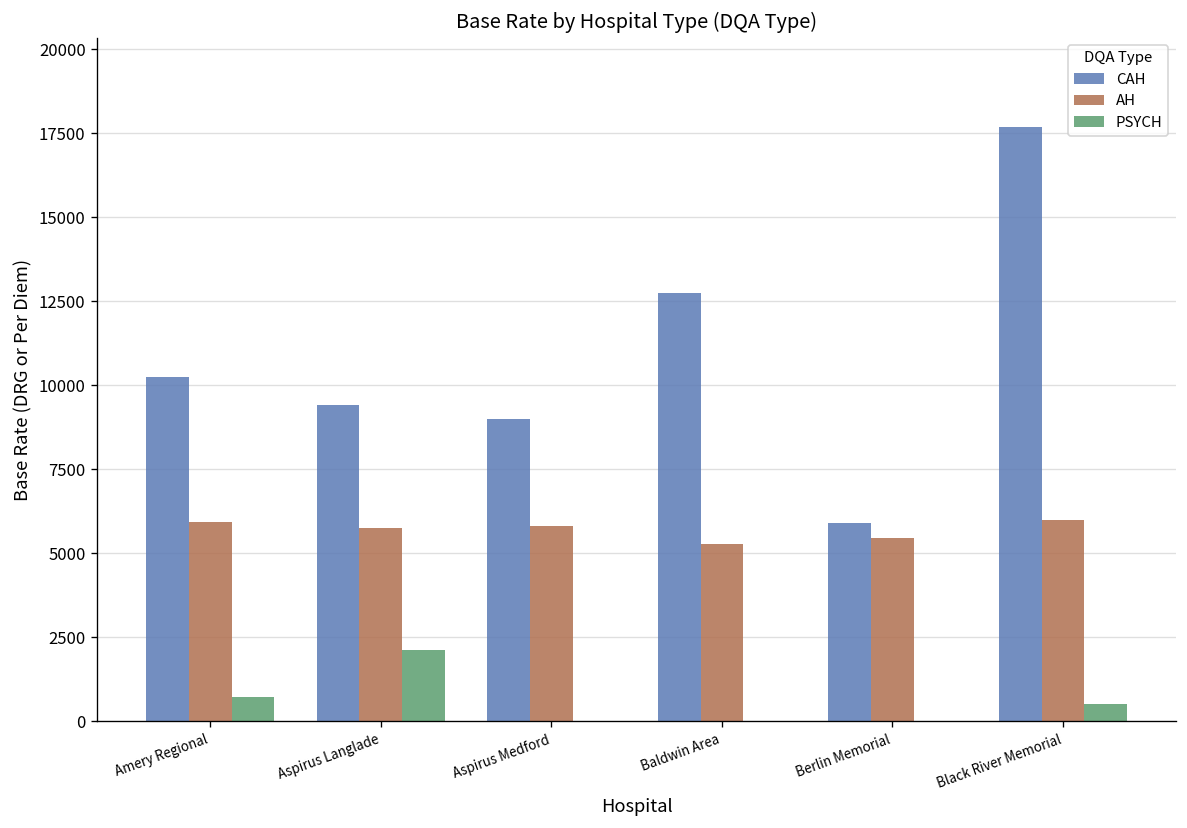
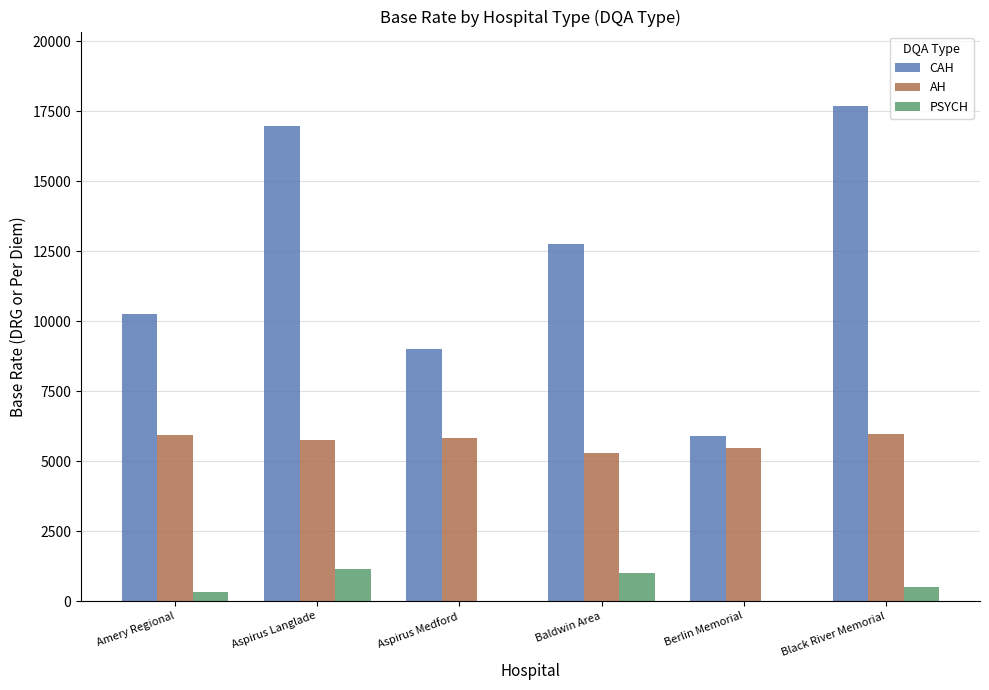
  {
    "CAH": {
      "Amery Regional": 10200,
-     "Aspirus Langlade": 9400,
+     "Aspirus Langlade": 17000,
      "Aspirus Medford": 9000,
      "Baldwin Area": 12800,
      "Berlin Memorial": 5900,
      "Black River Memorial": 17700
    },
    "AH": {
      "Amery Regional": 5900,
      "Aspirus Langlade": 5800,
      "Aspirus Medford": 5800,
      "Baldwin Area": 5300,
      "Berlin Memorial": 5500,
      "Black River Memorial": 6000
    },
    "PSYCH": {
-     "Amery Regional": 700,
-     "Aspirus Langlade": 2100,
+     "Amery Regional": 300,
+     "Aspirus Langlade": 1200,
      "Aspirus Medford": 0,
-     "Baldwin Area": 0,
+     "Baldwin Area": 1000,
      "Berlin Memorial": 0,
      "Black River Memorial": 500
    }
  }
